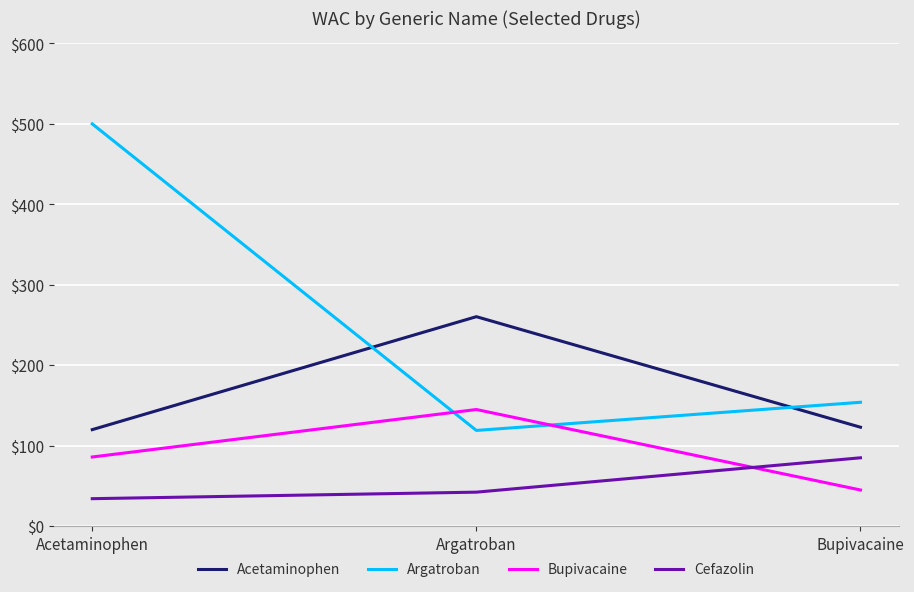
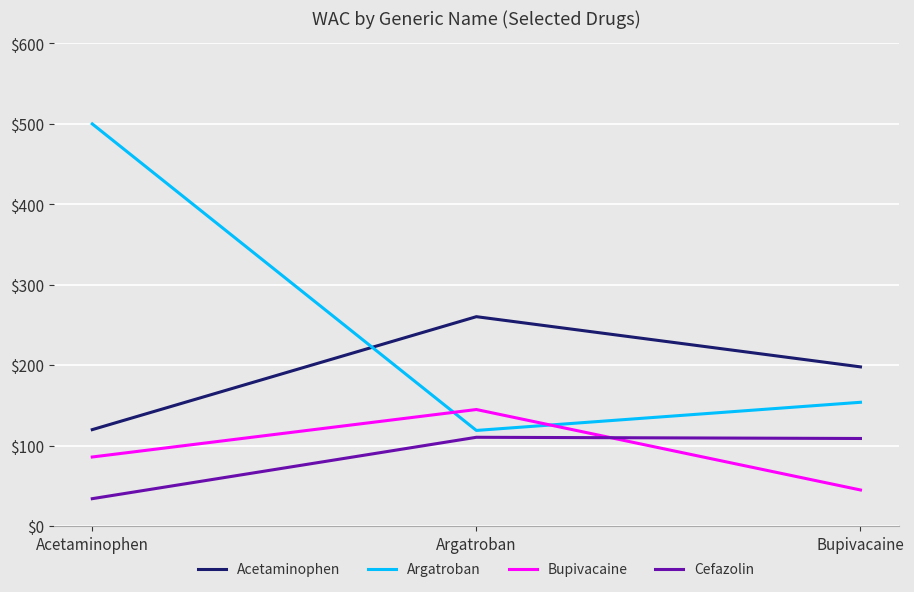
  {
    "Acetaminophen": {
      "Acetaminophen": "$120",
      "Argatroban": "$260",
-     "Bupivacaine": "$120"
+     "Bupivacaine": "$200"
    },
    "Argatroban": {
      "Acetaminophen": "$500",
      "Argatroban": "$120",
      "Bupivacaine": "$150"
    },
    "Bupivacaine": {
      "Acetaminophen": "$90",
      "Argatroban": "$150",
      "Bupivacaine": "$50"
    },
    "Cefazolin": {
      "Acetaminophen": "$30",
-     "Argatroban": "$40",
-     "Bupivacaine": "$90"
+     "Argatroban": "$110",
+     "Bupivacaine": "$110"
    }
  }
